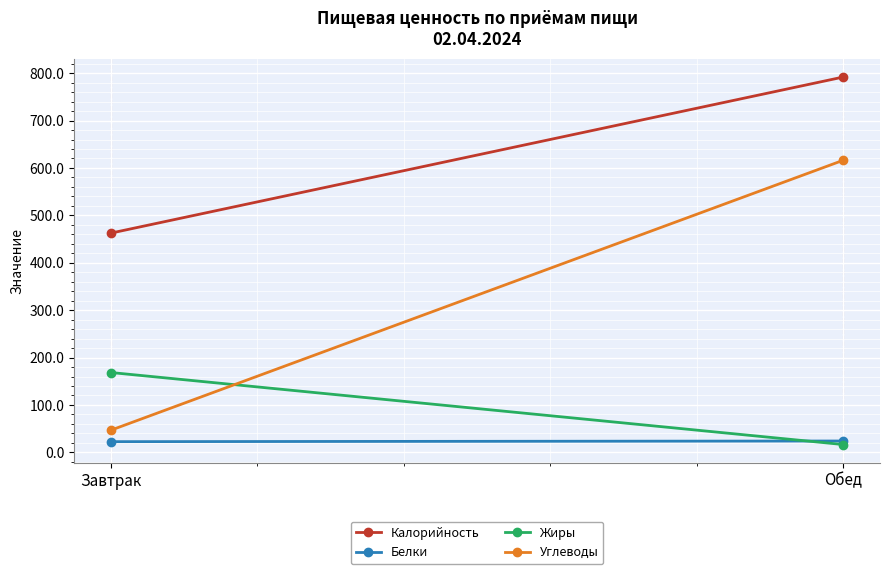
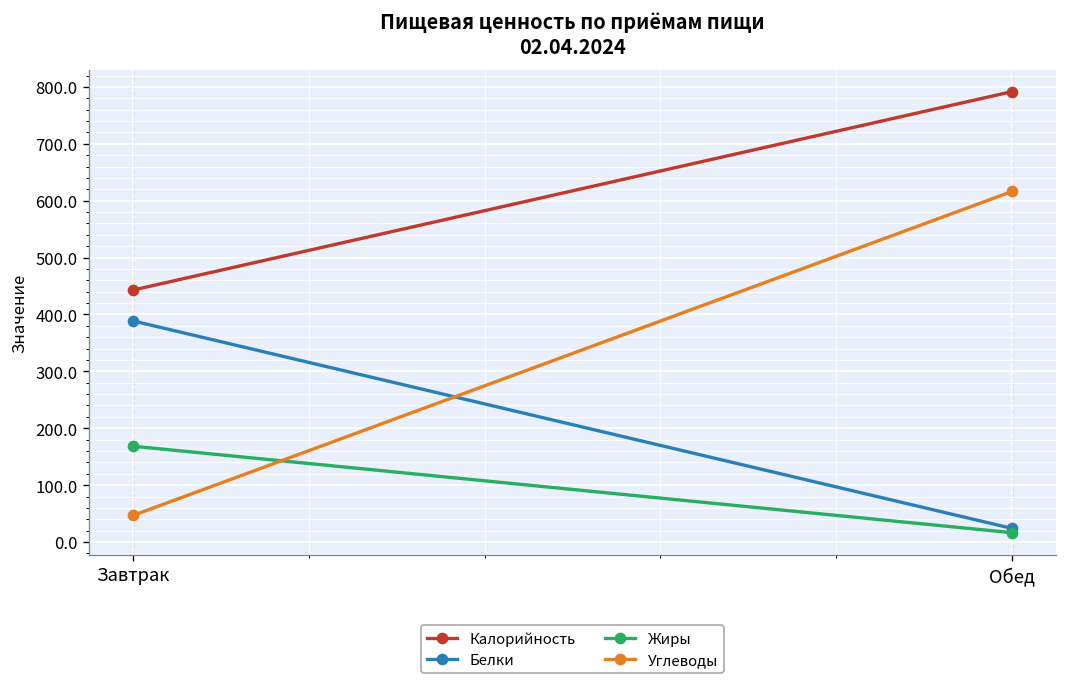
  {
    "Калорийность": {
-     "Завтрак": 460,
+     "Завтрак": 440,
      "Обед": 790
    },
    "Белки": {
-     "Завтрак": 20,
+     "Завтрак": 390,
      "Обед": 20
    },
    "Жиры": {
      "Завтрак": 170,
      "Обед": 20
    },
    "Углеводы": {
      "Завтрак": 50,
      "Обед": 620
    }
  }
